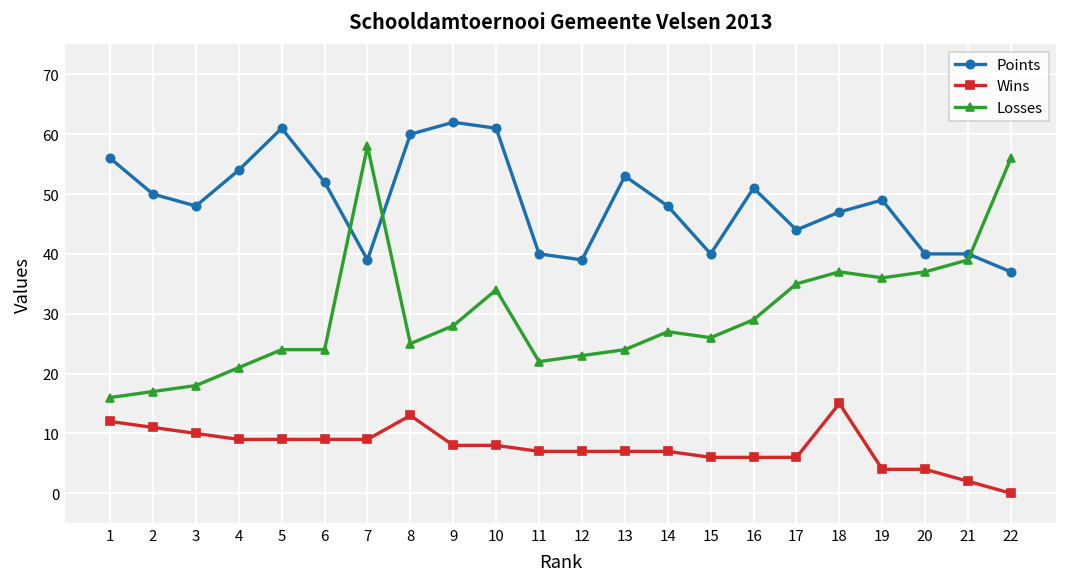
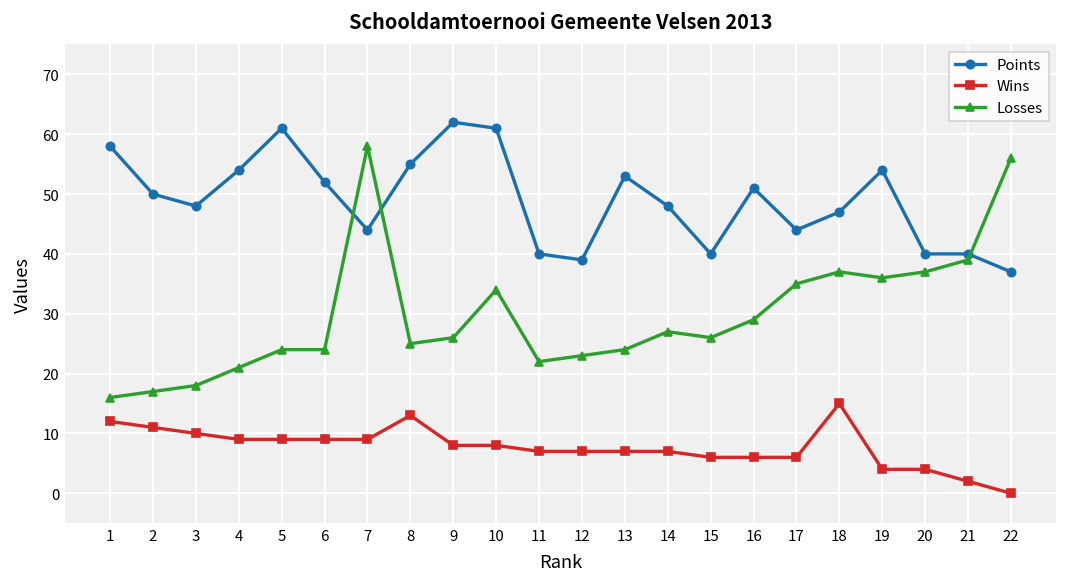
  {
    "Points": {
-     "1": 56,
+     "1": 58,
      "2": 50,
      "3": 48,
      "4": 54,
      "5": 61,
      "6": 52,
-     "7": 39,
-     "8": 60,
+     "7": 44,
+     "8": 55,
      "9": 62,
      "10": 61,
      "11": 40,
      "12": 39,
      "13": 53,
      "14": 48,
      "15": 40,
      "16": 51,
      "17": 44,
      "18": 47,
-     "19": 49,
+     "19": 54,
      "20": 40,
      "21": 40,
      "22": 37
    },
    "Wins": {
      "1": 12,
      "2": 11,
      "3": 10,
      "4": 9,
      "5": 9,
      "6": 9,
      "7": 9,
      "8": 13,
      "9": 8,
      "10": 8,
      "11": 7,
      "12": 7,
      "13": 7,
      "14": 7,
      "15": 6,
      "16": 6,
      "17": 6,
      "18": 15,
      "19": 4,
      "20": 4,
      "21": 2,
      "22": 0
    },
    "Losses": {
      "1": 16,
      "2": 17,
      "3": 18,
      "4": 21,
      "5": 24,
      "6": 24,
      "7": 58,
      "8": 25,
-     "9": 28,
+     "9": 26,
      "10": 34,
      "11": 22,
      "12": 23,
      "13": 24,
      "14": 27,
      "15": 26,
      "16": 29,
      "17": 35,
      "18": 37,
      "19": 36,
      "20": 37,
      "21": 39,
      "22": 56
    }
  }
